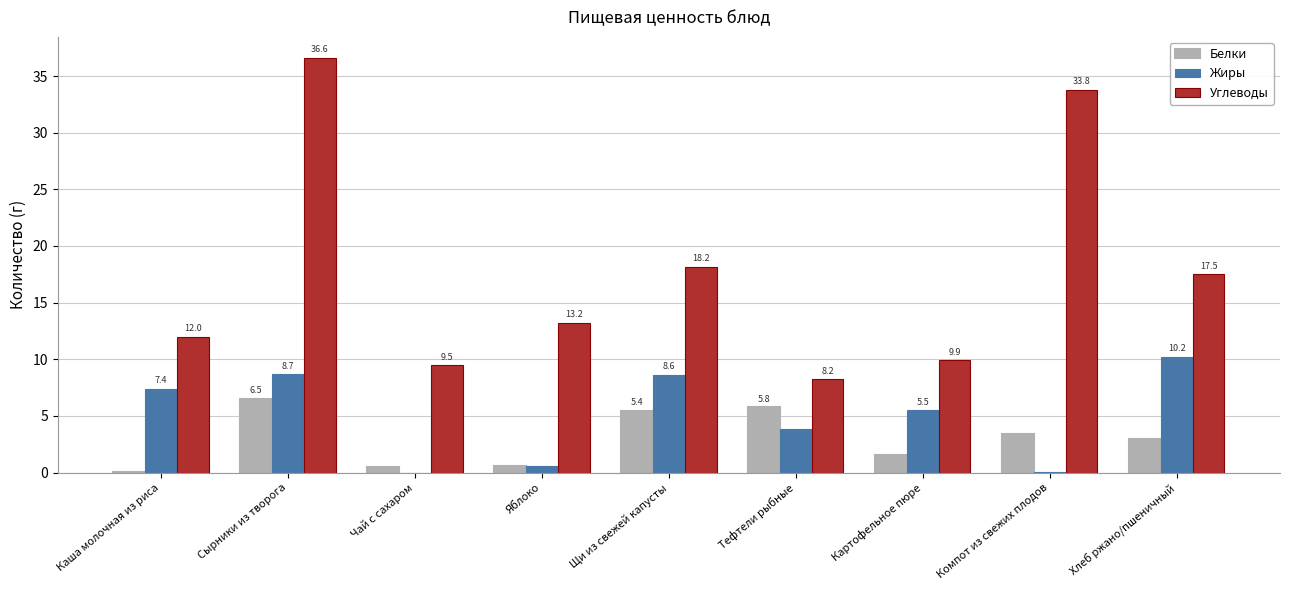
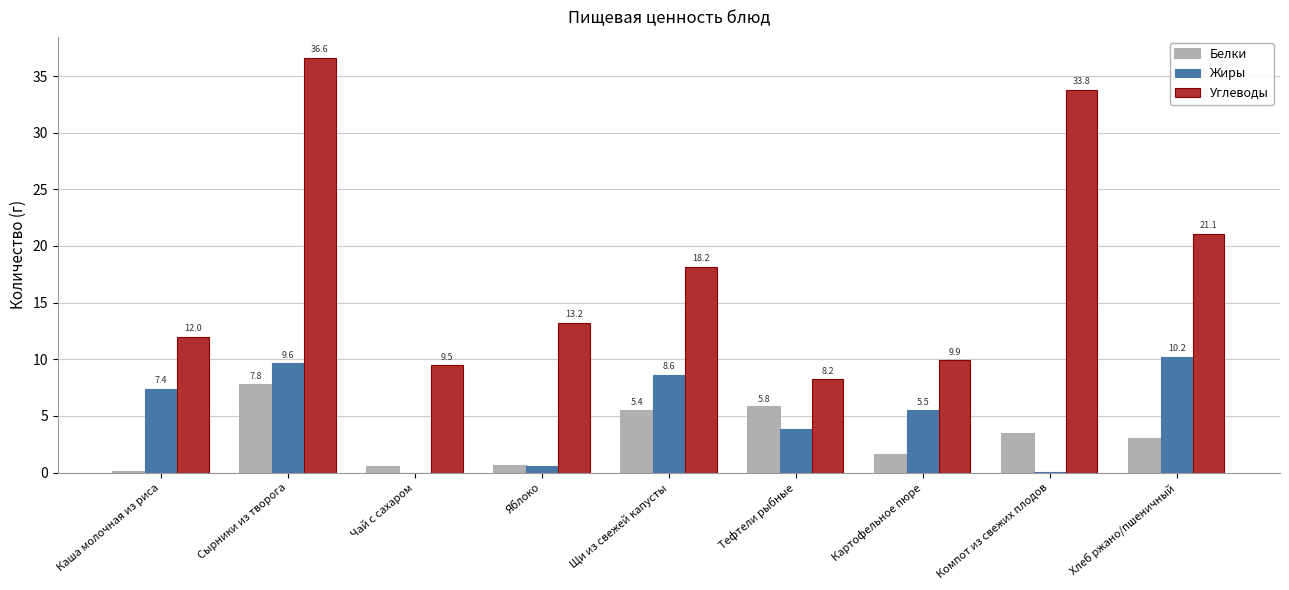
  {
    "Белки": {
-     "Сырники из творога": 6.5,
+     "Сырники из творога": 7.8,
      "Щи из свежей капусты": 5.4,
      "Тефтели рыбные": 5.8
    },
    "Жиры": {
      "Каша молочная из риса": 7.4,
-     "Сырники из творога": 8.7,
+     "Сырники из творога": 9.6,
      "Щи из свежей капусты": 8.6,
      "Картофельное пюре": 5.5,
      "Хлеб ржано/пшеничный": 10.2
    },
    "Углеводы": {
      "Каша молочная из риса": 12.0,
      "Сырники из творога": 36.6,
      "Чай с сахаром": 9.5,
      "Яблоко": 13.2,
      "Щи из свежей капусты": 18.2,
      "Тефтели рыбные": 8.2,
      "Картофельное пюре": 9.9,
      "Компот из свежих плодов": 33.8,
-     "Хлеб ржано/пшеничный": 17.5
+     "Хлеб ржано/пшеничный": 21.1
    }
  }
